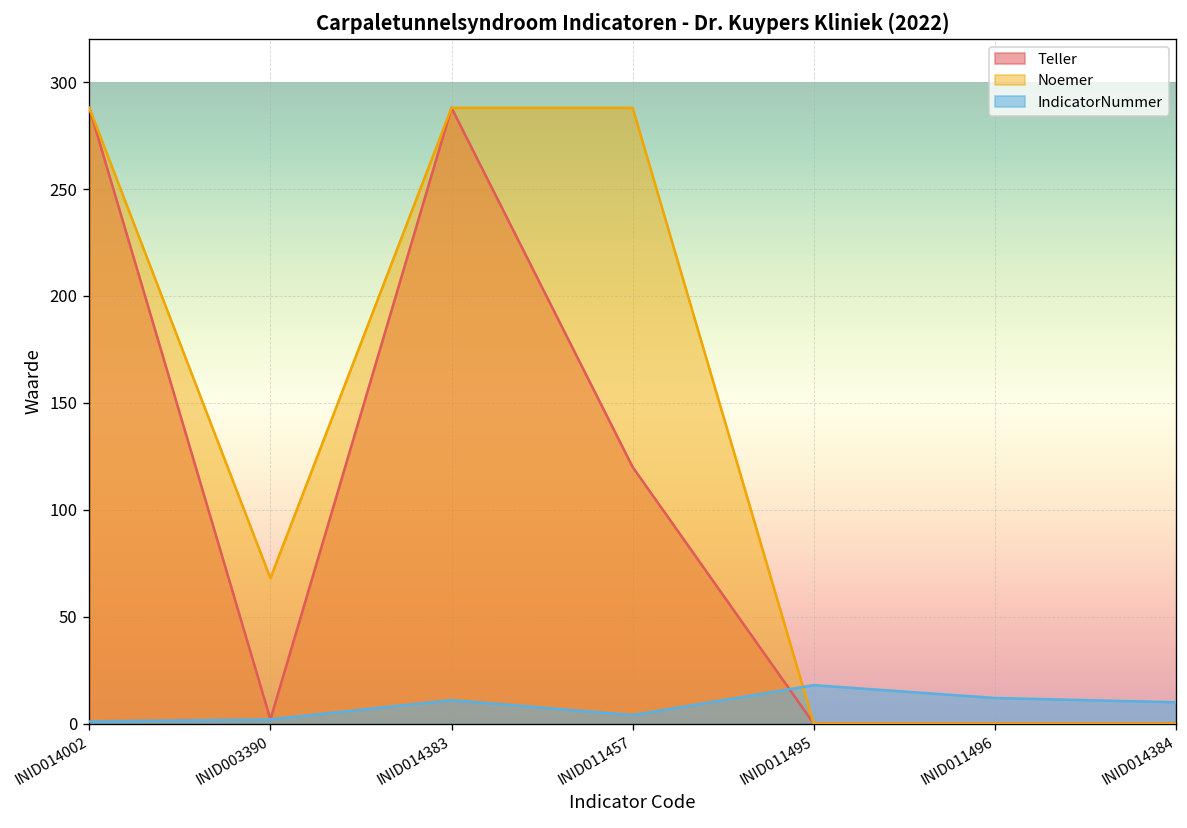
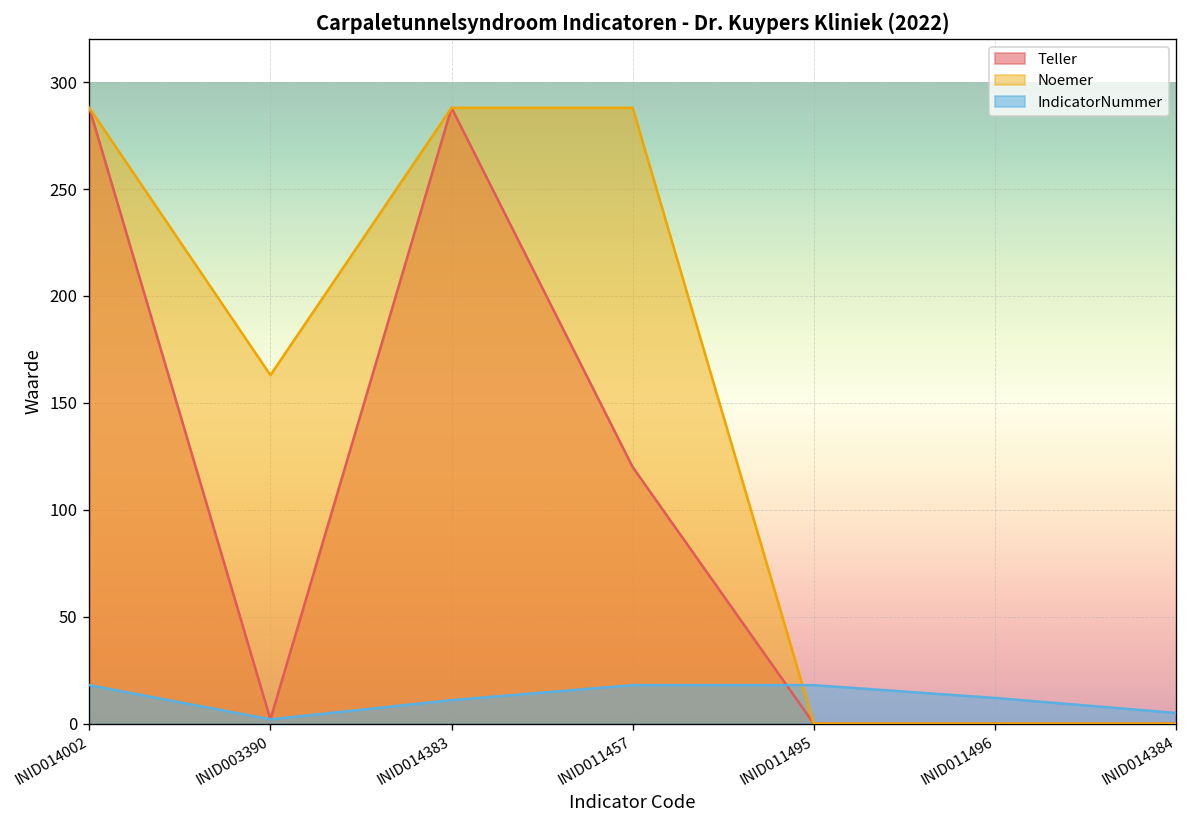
  {
    "Teller": {
      "INID011457": 120
    },
    "Noemer": {
-     "INID003390": 68,
+     "INID003390": 163,
      "INID011457": 288
    },
    "IndicatorNummer": {
-     "INID014002": 1,
+     "INID014002": 18,
      "INID014383": 11,
-     "INID011457": 4,
+     "INID011457": 18,
      "INID011495": 18,
      "INID011496": 12,
-     "INID014384": 10
+     "INID014384": 5
    }
  }
